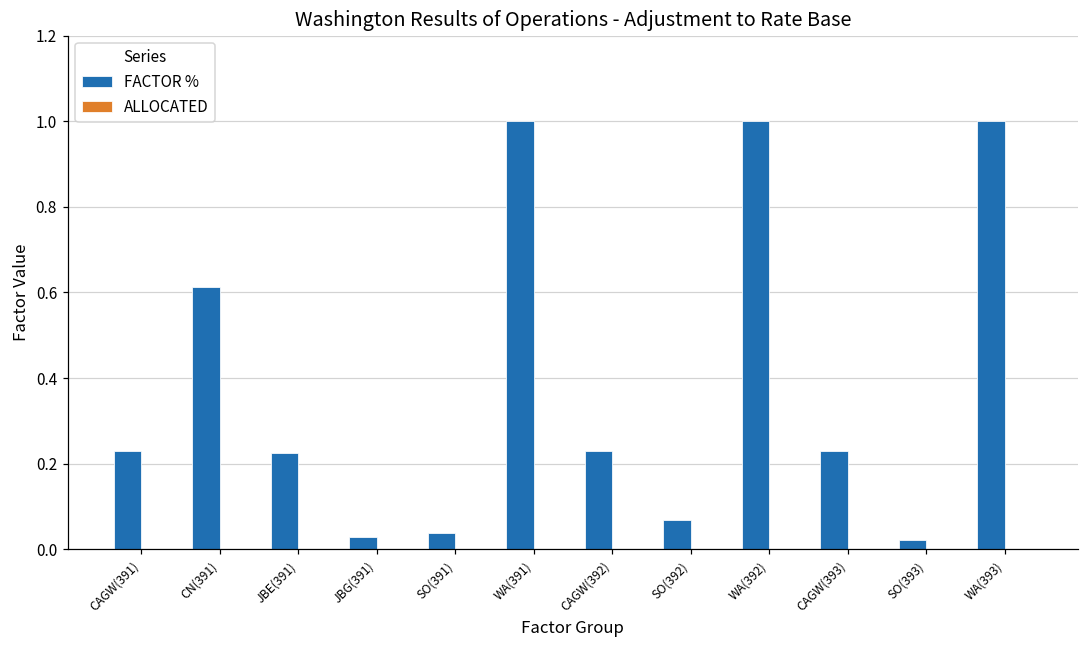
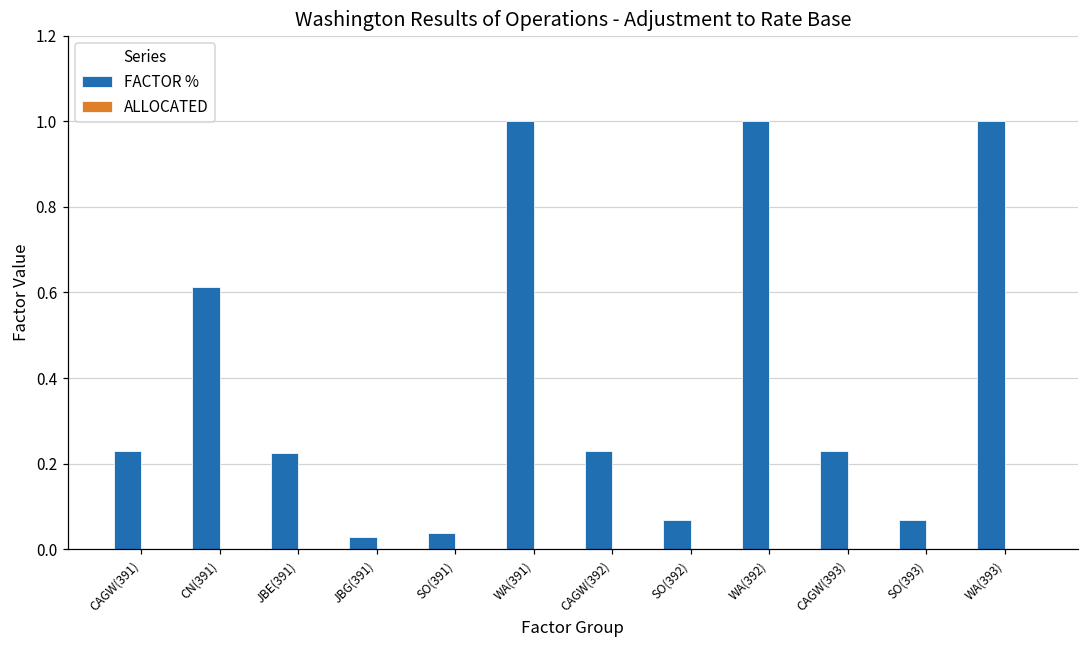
  {
    "FACTOR %": {
      "CAGW(391)": 0.23,
      "CN(391)": 0.61,
      "JBE(391)": 0.23,
      "JBG(391)": 0.03,
      "SO(391)": 0.04,
      "WA(391)": 1.00,
      "CAGW(392)": 0.23,
      "SO(392)": 0.07,
      "WA(392)": 1.00,
      "CAGW(393)": 0.23,
-     "SO(393)": 0.02,
+     "SO(393)": 0.07,
      "WA(393)": 1.00
    },
    "ALLOCATED": {
      "CAGW(391)": 0.00,
      "CN(391)": 0.00,
      "JBE(391)": 0.00,
      "JBG(391)": 0.00,
      "SO(391)": 0.00,
      "WA(391)": 0.00,
      "CAGW(392)": 0.00,
      "SO(392)": 0.00,
      "WA(392)": 0.00,
      "CAGW(393)": 0.00,
      "SO(393)": 0.00,
      "WA(393)": 0.00
    }
  }
